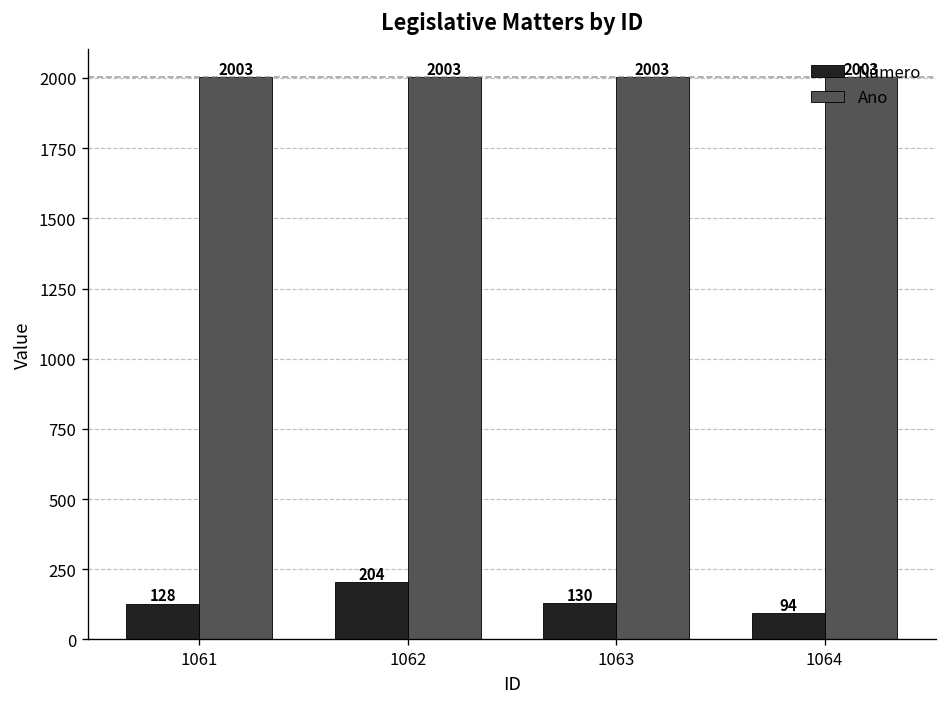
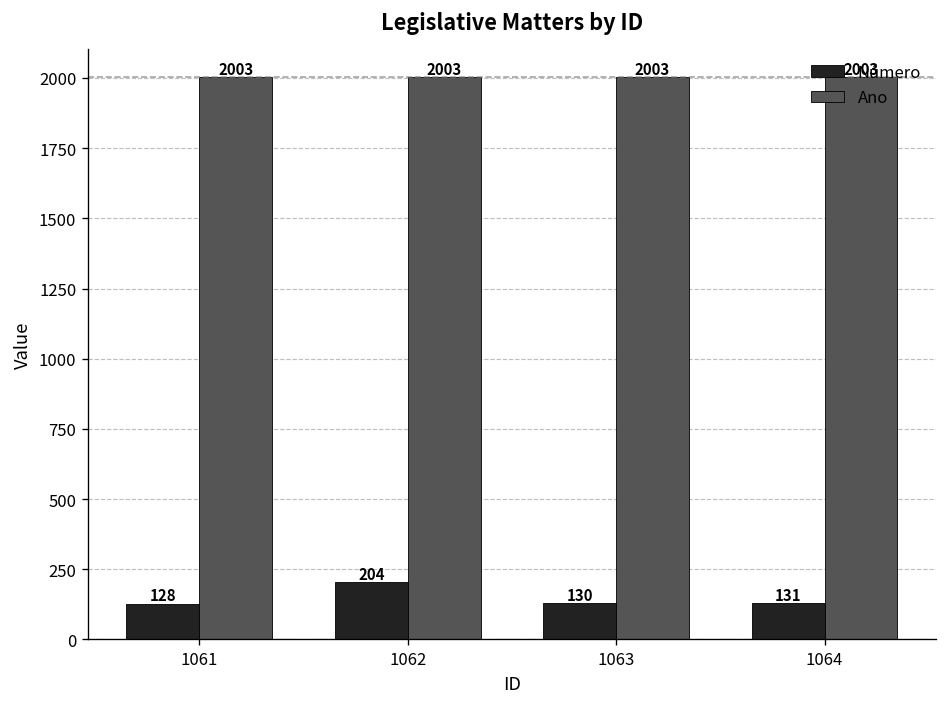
  {
    "Número": {
      "1061": 128,
      "1062": 204,
      "1063": 130,
-     "1064": 94
+     "1064": 131
    },
    "Ano": {
      "1061": 2003,
      "1062": 2003,
      "1063": 2003,
      "1064": 2003
    }
  }
